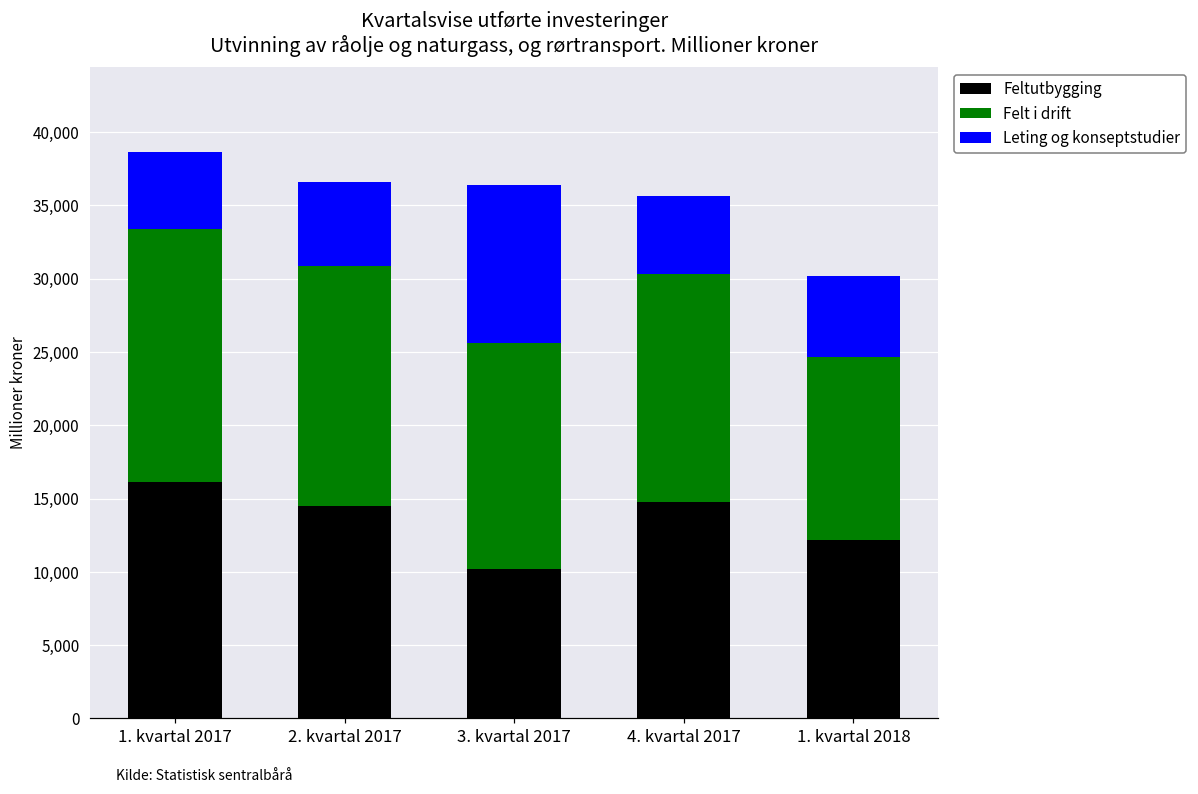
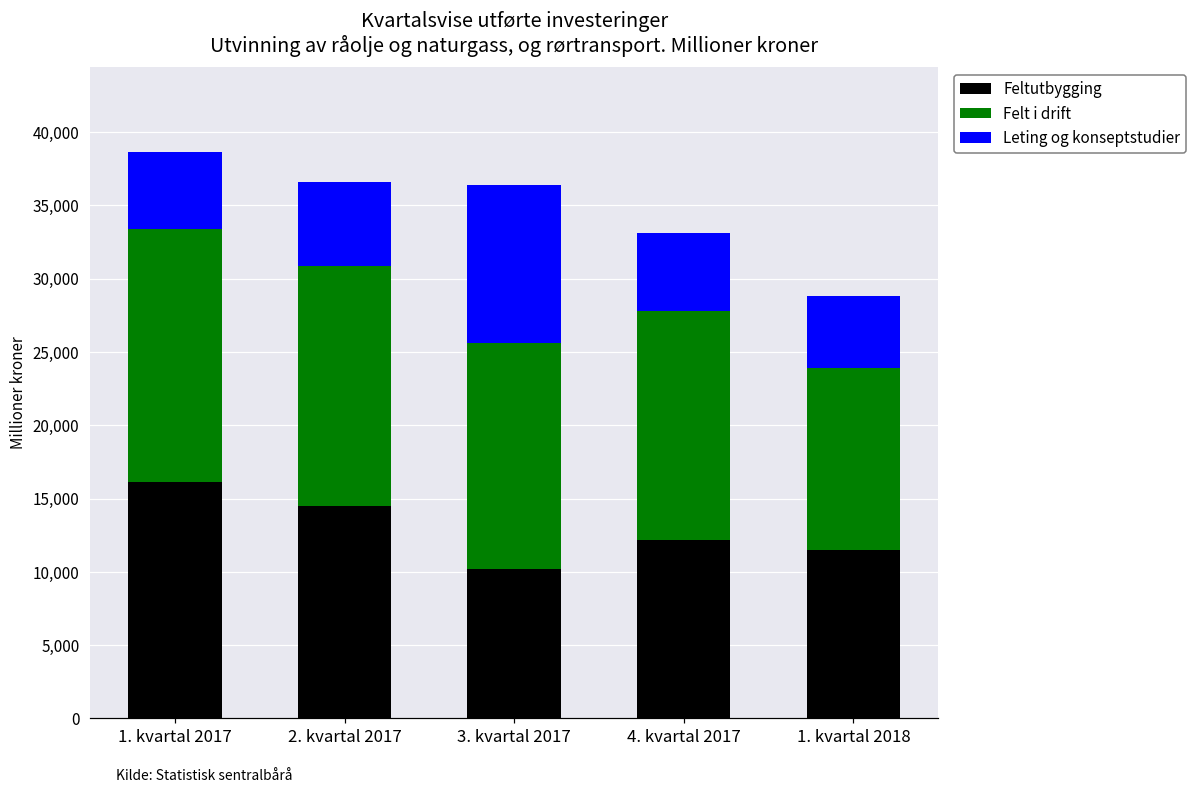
  {
    "Feltutbygging": {
      "1. kvartal 2017": "16,100",
      "2. kvartal 2017": "14,500",
      "3. kvartal 2017": "10,200",
-     "4. kvartal 2017": "14,800",
-     "1. kvartal 2018": "12,200"
+     "4. kvartal 2017": "12,200",
+     "1. kvartal 2018": "11,500"
    },
    "Felt i drift": {
      "1. kvartal 2017": "17,300",
      "2. kvartal 2017": "16,400",
      "3. kvartal 2017": "15,400",
      "4. kvartal 2017": "15,600",
      "1. kvartal 2018": "12,500"
    },
    "Leting og konseptstudier": {
      "1. kvartal 2017": "5,300",
      "2. kvartal 2017": "5,700",
      "3. kvartal 2017": "10,800",
      "4. kvartal 2017": "5,300",
-     "1. kvartal 2018": "5,500"
+     "1. kvartal 2018": "4,900"
    }
  }
